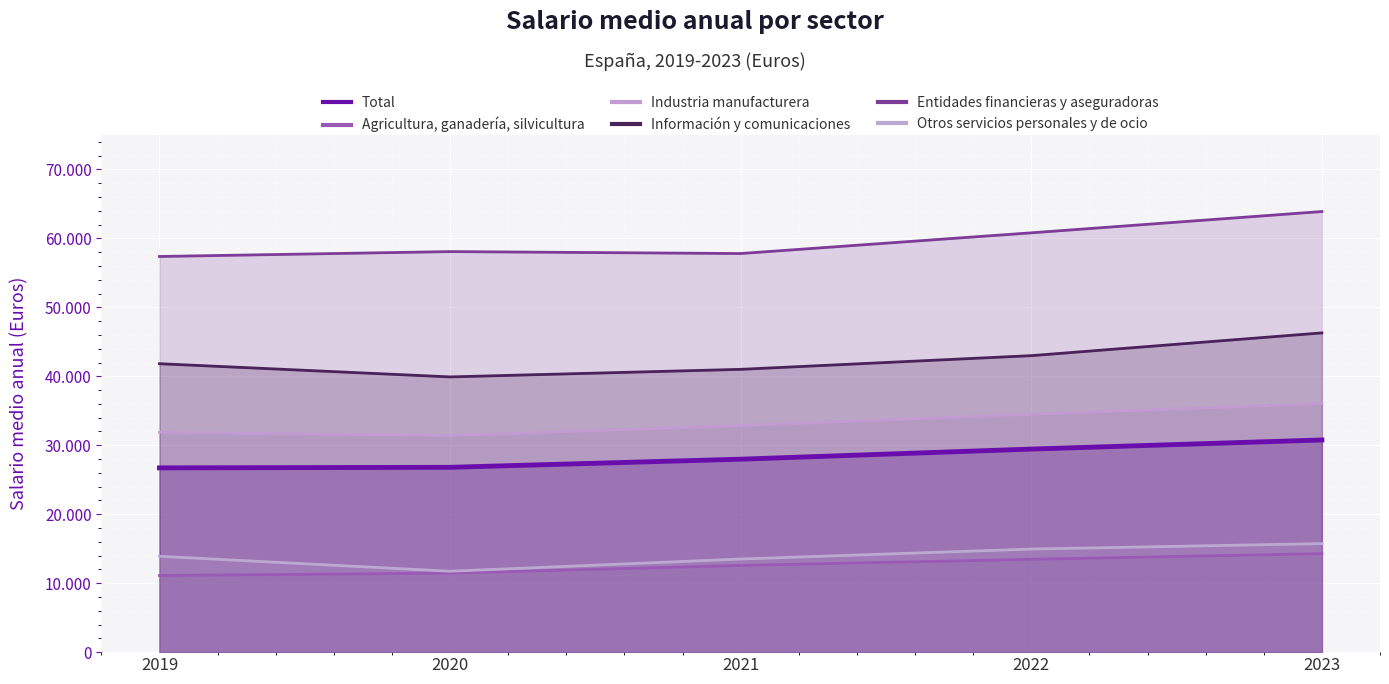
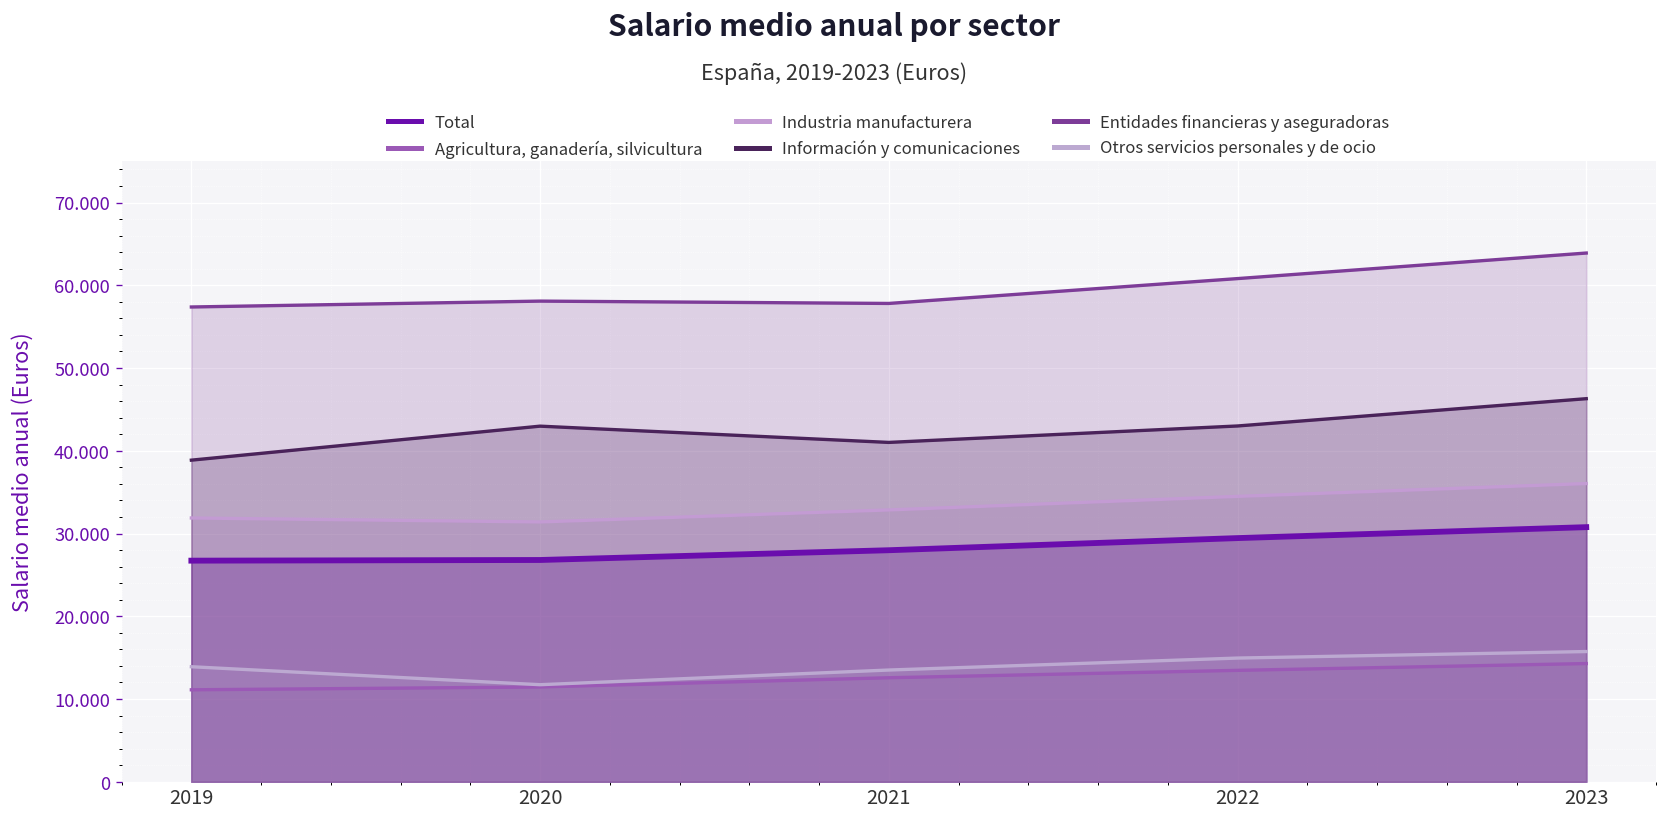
  {
    "Información y comunicaciones": {
-     "2019": 42,
-     "2020": 40,
+     "2019": 39,
+     "2020": 43,
      "2021": 41,
      "2022": 43,
      "2023": 46
    }
  }
